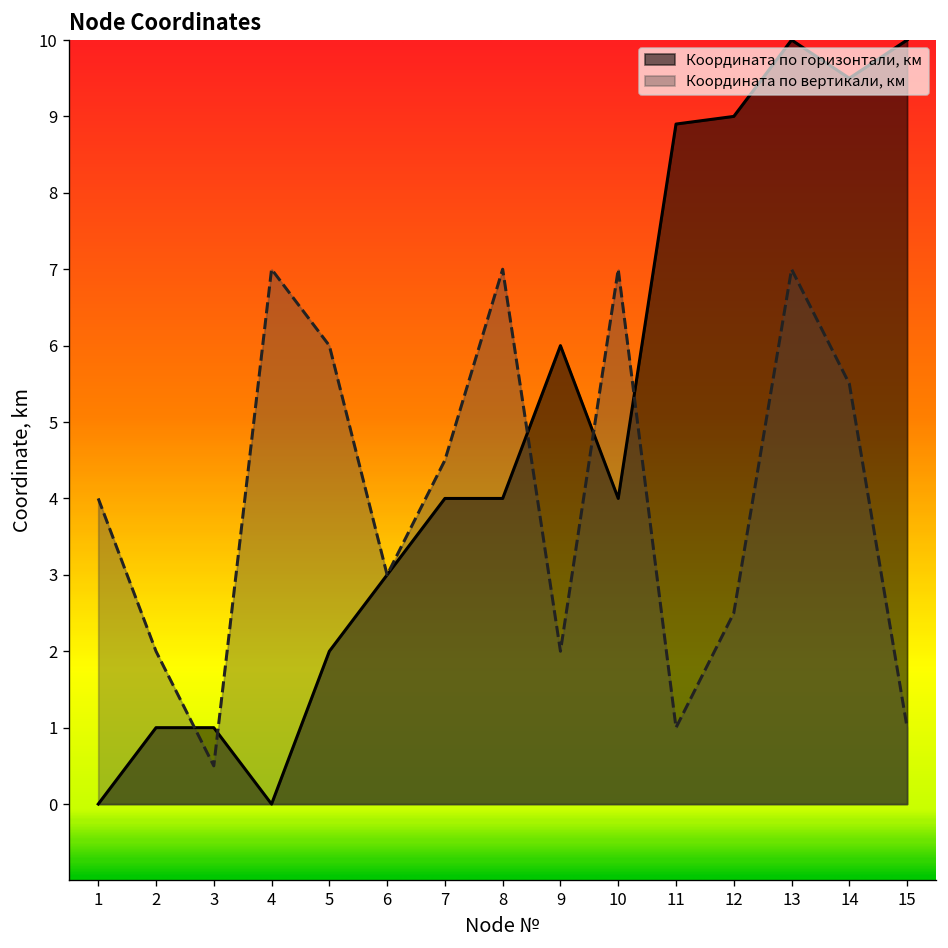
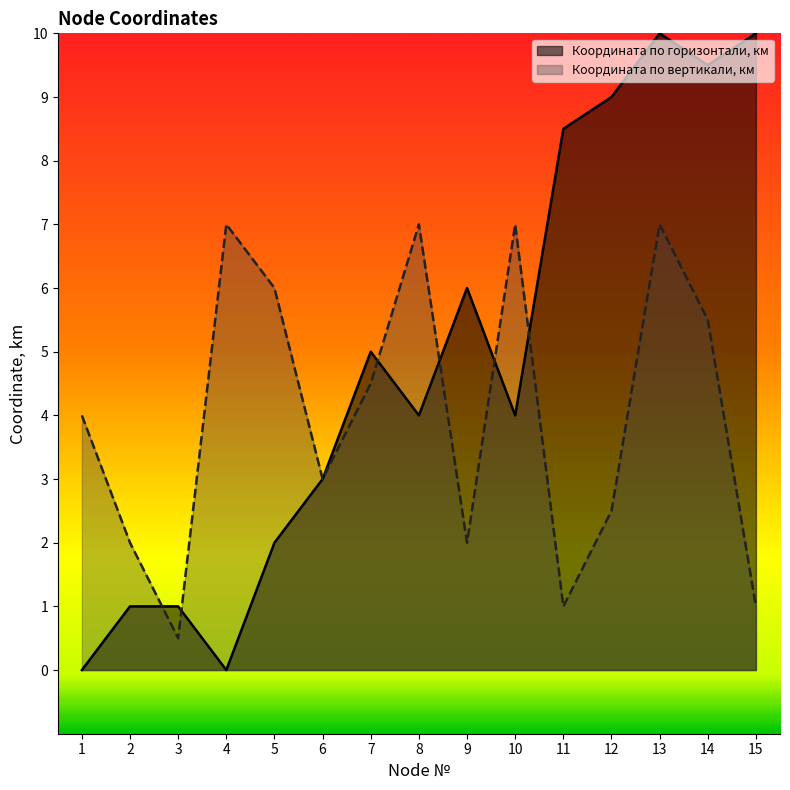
  {
    "Координата по горизонтали, км": {
      "1": 0.0,
      "2": 1.0,
      "3": 1.0,
      "4": 0.0,
      "5": 2.0,
-     "7": 4,
+     "7": 5,
      "8": 4.0,
      "9": 6.0,
      "10": 4.0,
-     "11": 8.9,
+     "11": 8.5,
      "12": 9.0,
      "13": 10.0,
      "15": 10.0
    },
    "Координата по вертикали, км": {
      "1": 4.0,
      "2": 2.0,
      "3": 0.5,
      "4": 7.0,
      "5": 6.0,
      "7": 4.5,
      "8": 7.0,
      "9": 2.0,
      "10": 7.0,
      "11": 1.0,
      "12": 2.5,
      "13": 7.0,
      "14": 5.5,
      "15": 1.0
    }
  }
